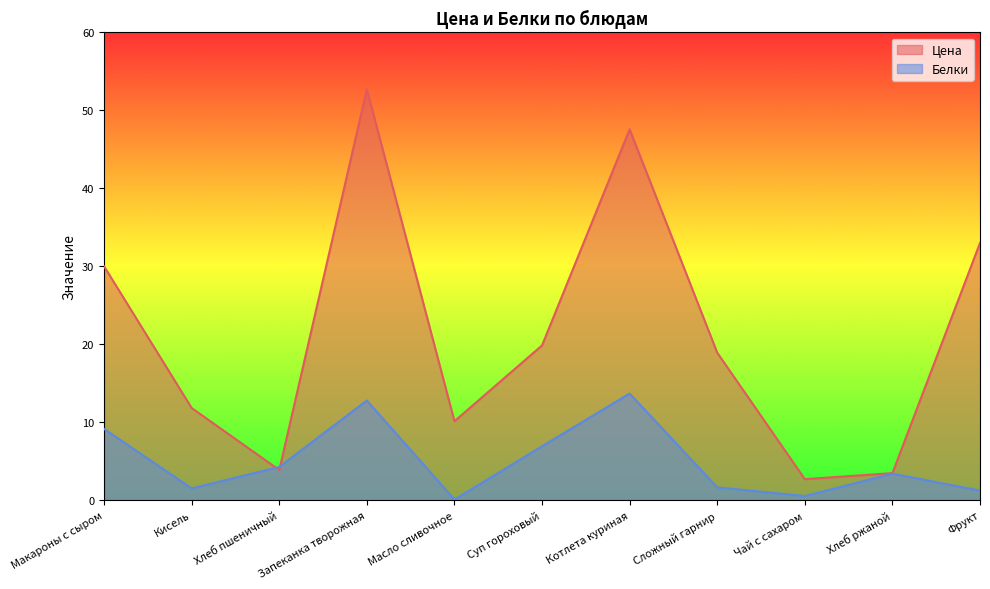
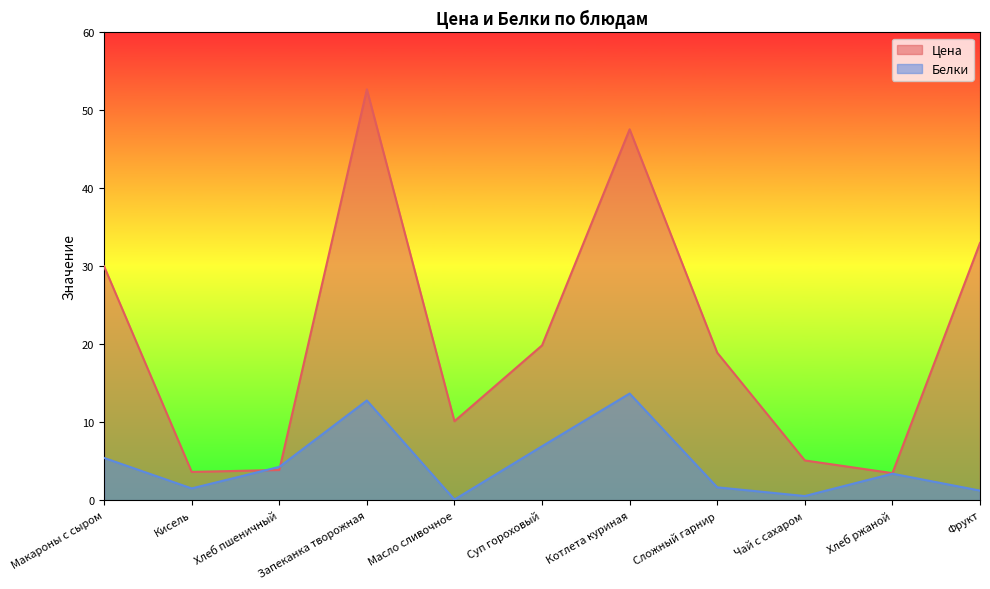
  {
    "Цена": {
      "Макароны с сыром": 30,
-     "Кисель": 12,
+     "Кисель": 4,
      "Хлеб пшеничный": 4,
      "Запеканка творожная": 53,
      "Масло сливочное": 10,
      "Суп гороховый": 20,
      "Котлета куриная": 48,
      "Сложный гарнир": 19,
-     "Чай с сахаром": 3,
+     "Чай с сахаром": 5,
      "Фрукт": 33
    },
    "Белки": {
-     "Макароны с сыром": 9,
+     "Макароны с сыром": 5,
      "Кисель": 2,
      "Хлеб пшеничный": 4,
      "Запеканка творожная": 13,
      "Масло сливочное": 0,
      "Суп гороховый": 7,
      "Котлета куриная": 14,
      "Сложный гарнир": 2,
      "Чай с сахаром": 1,
      "Фрукт": 1
    }
  }
